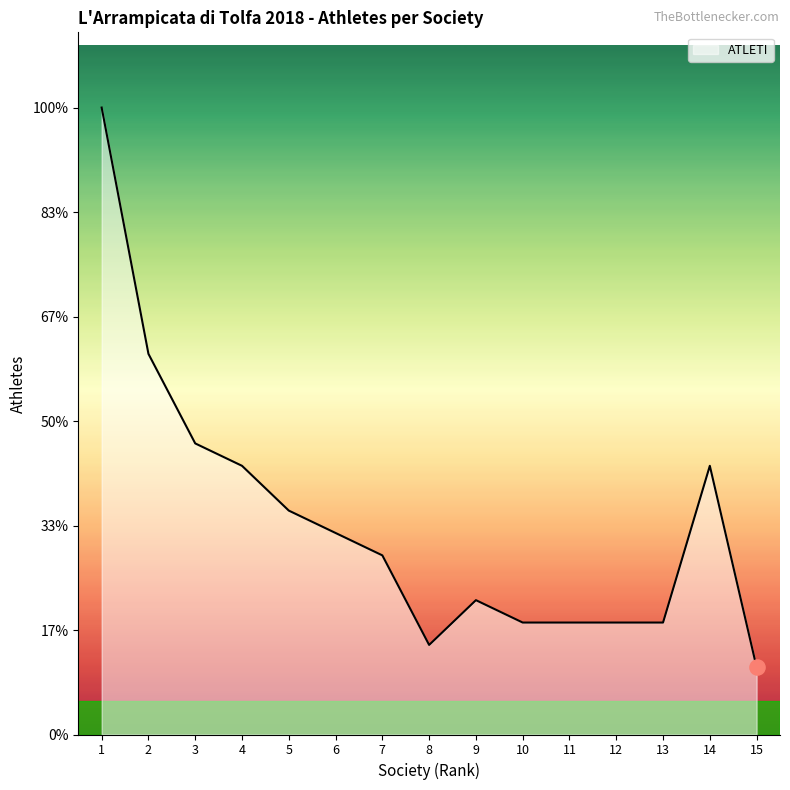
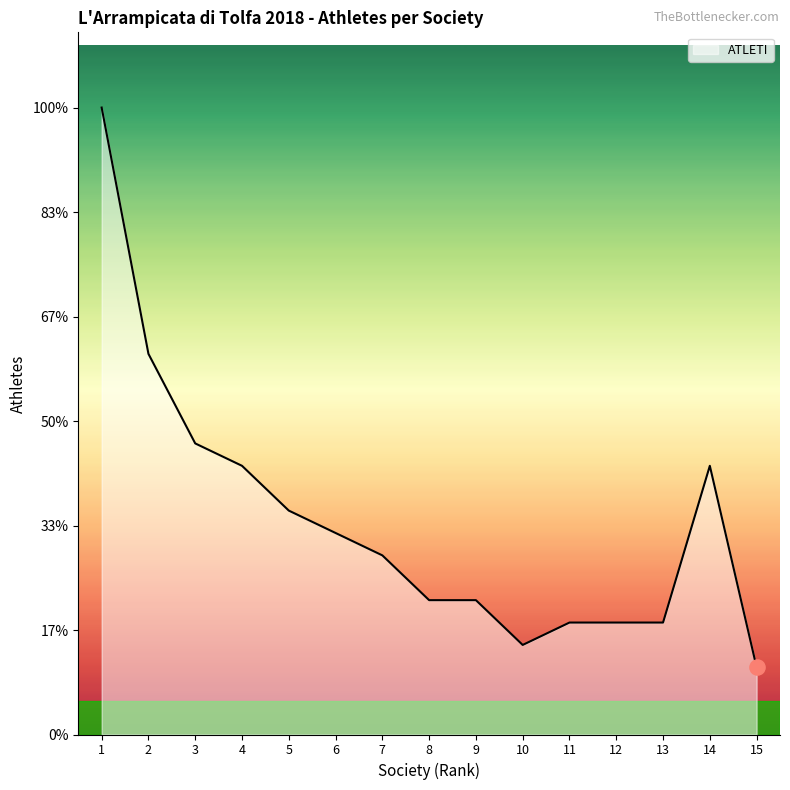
  {
    "ATLETI": {
      "1": "100%",
      "2": "61%",
      "3": "46%",
      "4": "43%",
      "5": "36%",
      "6": "32%",
      "7": "29%",
-     "8": "14%",
+     "8": "21%",
      "9": "21%",
-     "10": "18%",
+     "10": "14%",
      "11": "18%",
      "12": "18%",
      "13": "18%",
      "14": "43%"
    }
  }
